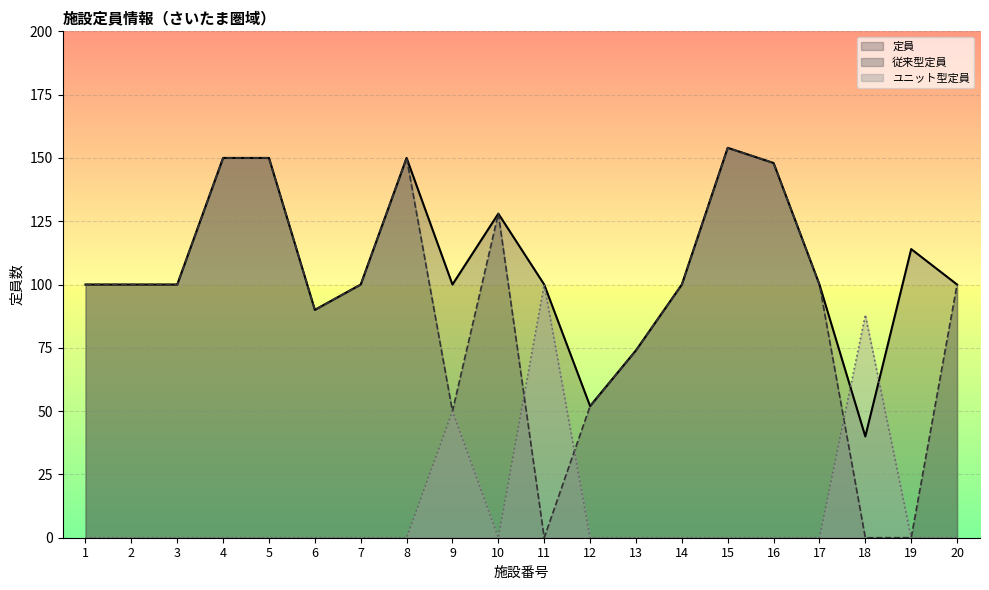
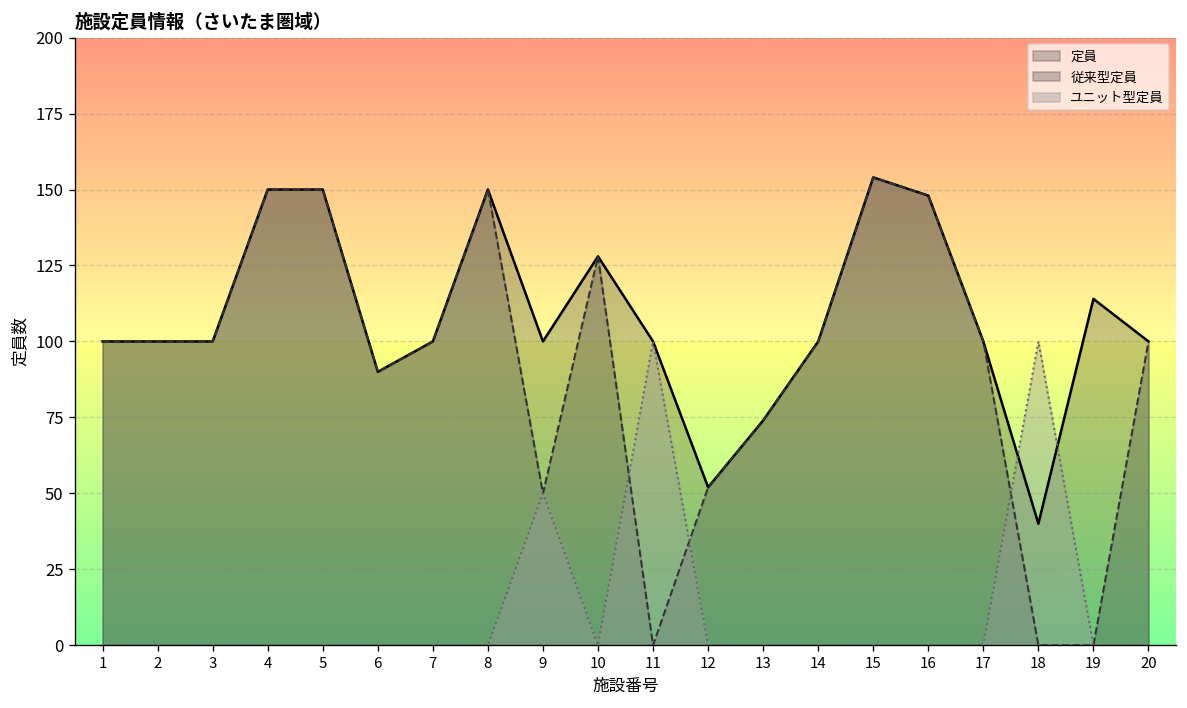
  {
    "ユニット型定員": {
      "1": 0,
      "2": 0,
      "3": 0,
      "4": 0,
      "5": 0,
      "6": 0,
      "7": 0,
      "8": 0,
      "10": 0,
      "12": 0,
      "13": 0,
      "14": 0,
      "15": 0,
      "16": 0,
      "17": 0,
-     "18": 88,
+     "18": 100,
      "20": 0
    }
  }
